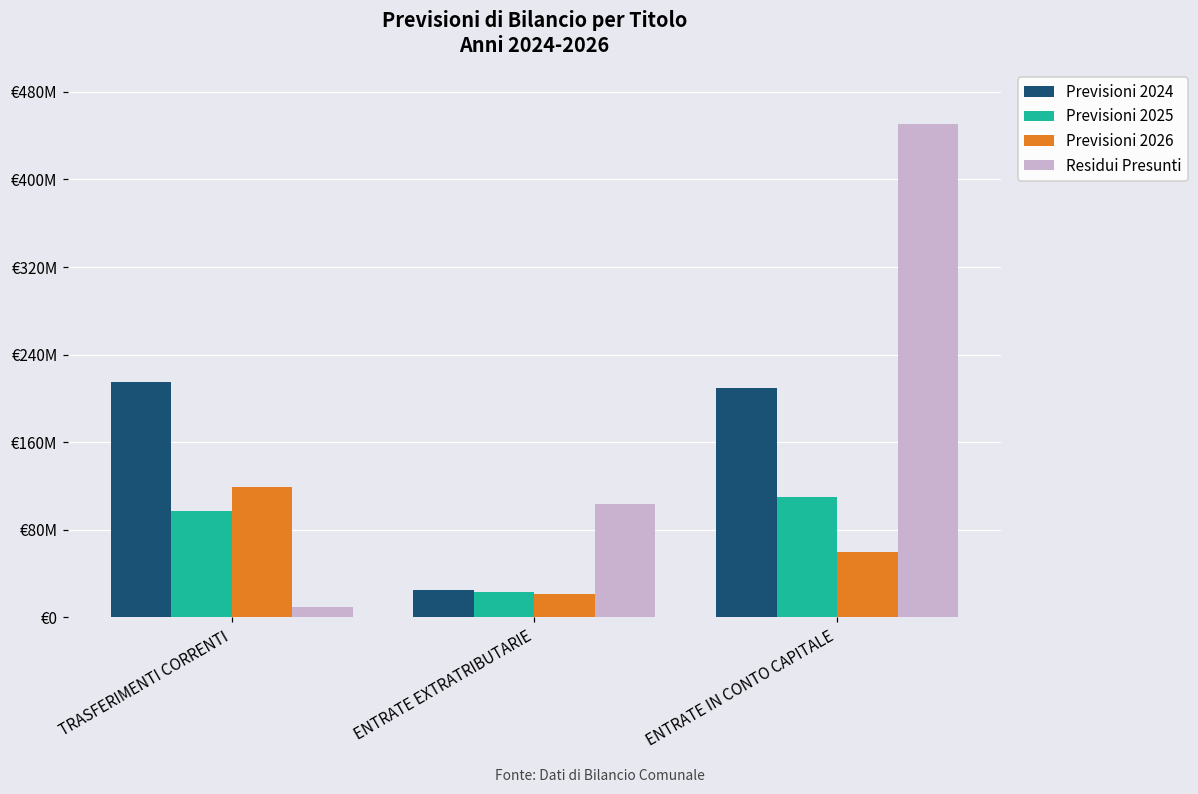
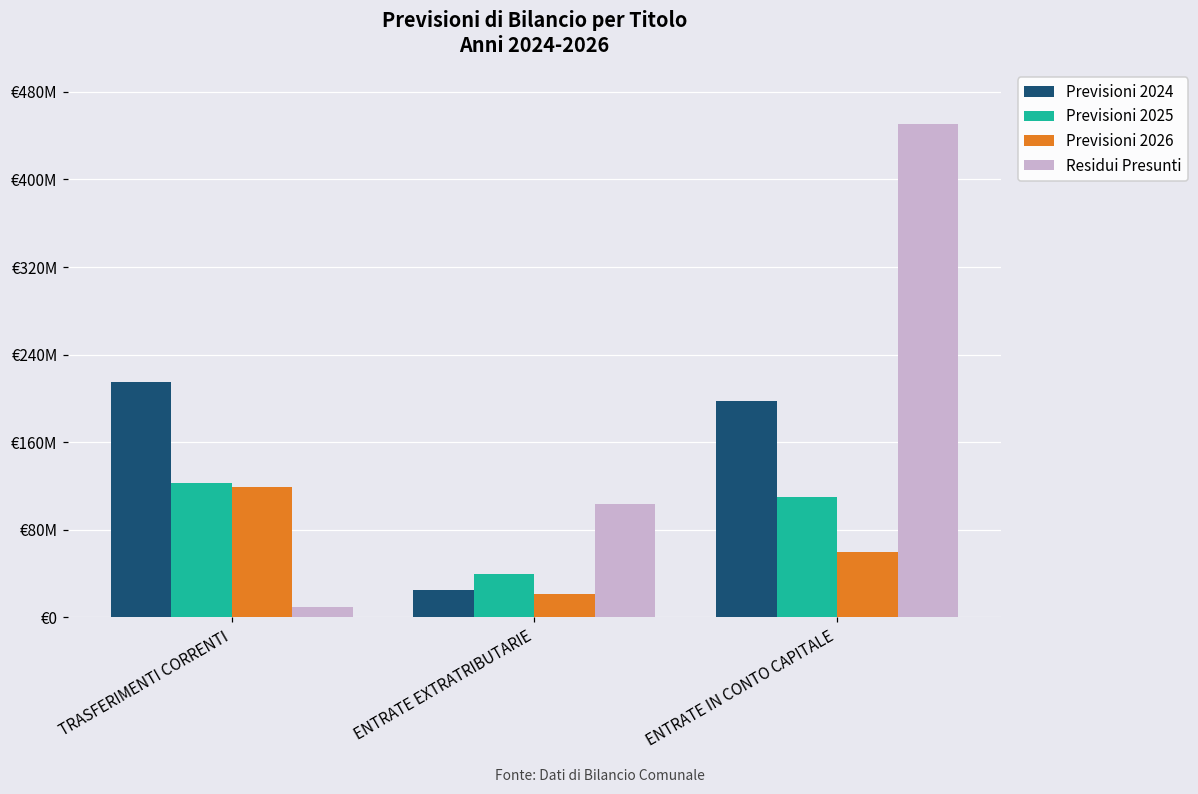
  {
    "Previsioni 2024": {
      "TRASFERIMENTI CORRENTI": "€220000000",
      "ENTRATE EXTRATRIBUTARIE": "€20000000",
-     "ENTRATE IN CONTO CAPITALE": "€210000000"
+     "ENTRATE IN CONTO CAPITALE": "€200000000"
    },
    "Previsioni 2025": {
-     "TRASFERIMENTI CORRENTI": "€100000000",
-     "ENTRATE EXTRATRIBUTARIE": "€20000000",
+     "TRASFERIMENTI CORRENTI": "€120000000",
+     "ENTRATE EXTRATRIBUTARIE": "€40000000",
      "ENTRATE IN CONTO CAPITALE": "€110000000"
    },
    "Previsioni 2026": {
      "TRASFERIMENTI CORRENTI": "€120000000",
      "ENTRATE EXTRATRIBUTARIE": "€20000000",
      "ENTRATE IN CONTO CAPITALE": "€60000000"
    },
    "Residui Presunti": {
      "TRASFERIMENTI CORRENTI": "€10000000",
      "ENTRATE EXTRATRIBUTARIE": "€100000000",
      "ENTRATE IN CONTO CAPITALE": "€450000000"
    }
  }
